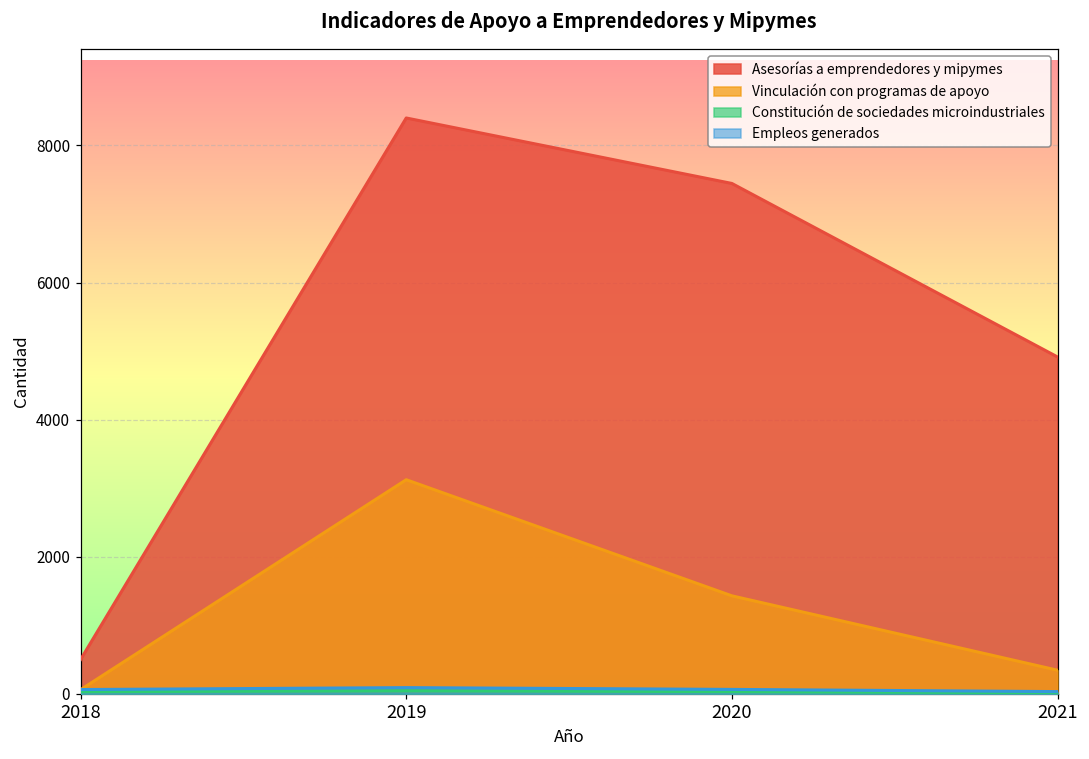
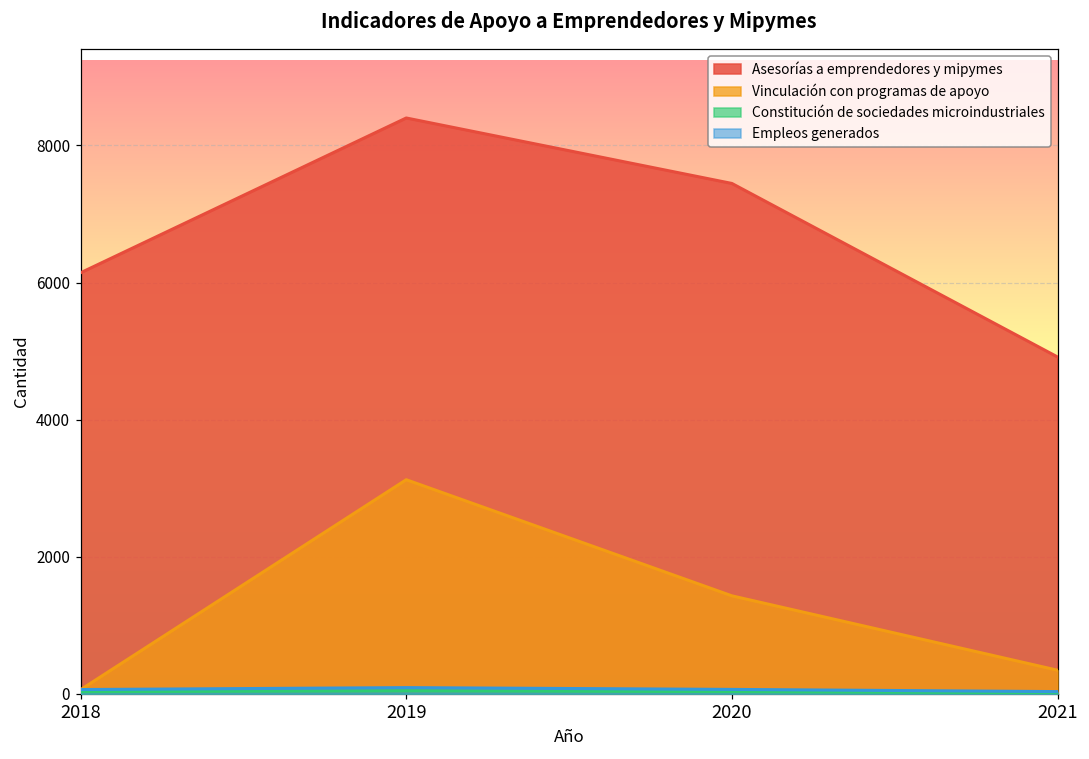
  {
    "Asesorías a emprendedores y mipymes": {
-     "2018": 500,
+     "2018": 6100,
      "2019": 8400,
      "2020": 7400,
      "2021": 4900
    },
    "Vinculación con programas de apoyo": {
      "2019": 3100,
      "2020": 1400,
      "2021": 300
    },
    "Constitución de sociedades microindustriales": {
      "2019": 0
    },
    "Empleos generados": {
      "2019": 100
    }
  }
